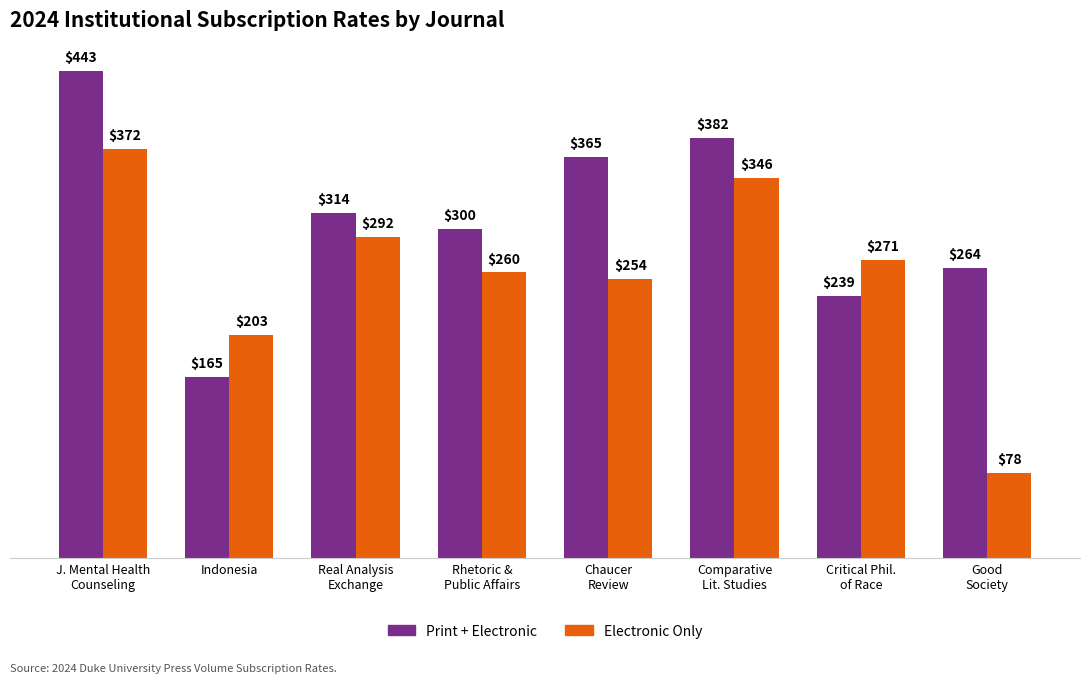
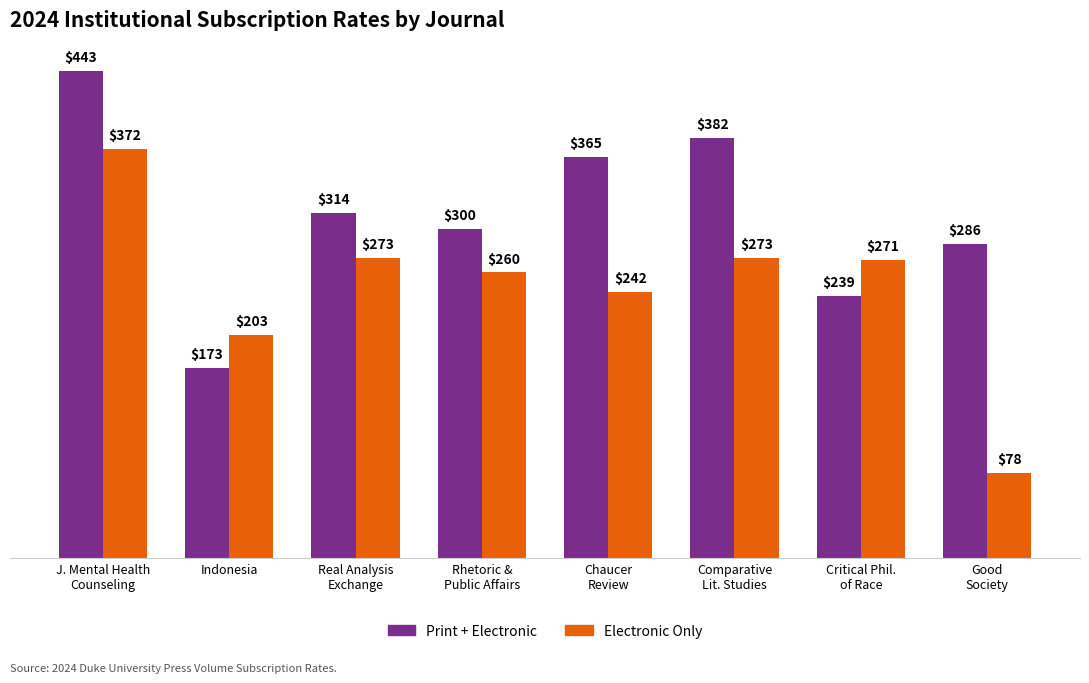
  {
    "Print + Electronic": {
      "J. Mental Health Counseling": "$443",
-     "Indonesia": "$165",
+     "Indonesia": "$173",
      "Real Analysis Exchange": "$314",
      "Rhetoric & Public Affairs": "$300",
      "Chaucer Review": "$365",
      "Comparative Lit. Studies": "$382",
      "Critical Phil. of Race": "$239",
-     "Good Society": "$264"
+     "Good Society": "$286"
    },
    "Electronic Only": {
      "J. Mental Health Counseling": "$372",
      "Indonesia": "$203",
-     "Real Analysis Exchange": "$292",
+     "Real Analysis Exchange": "$273",
      "Rhetoric & Public Affairs": "$260",
-     "Chaucer Review": "$254",
-     "Comparative Lit. Studies": "$346",
+     "Chaucer Review": "$242",
+     "Comparative Lit. Studies": "$273",
      "Critical Phil. of Race": "$271",
      "Good Society": "$78"
    }
  }
